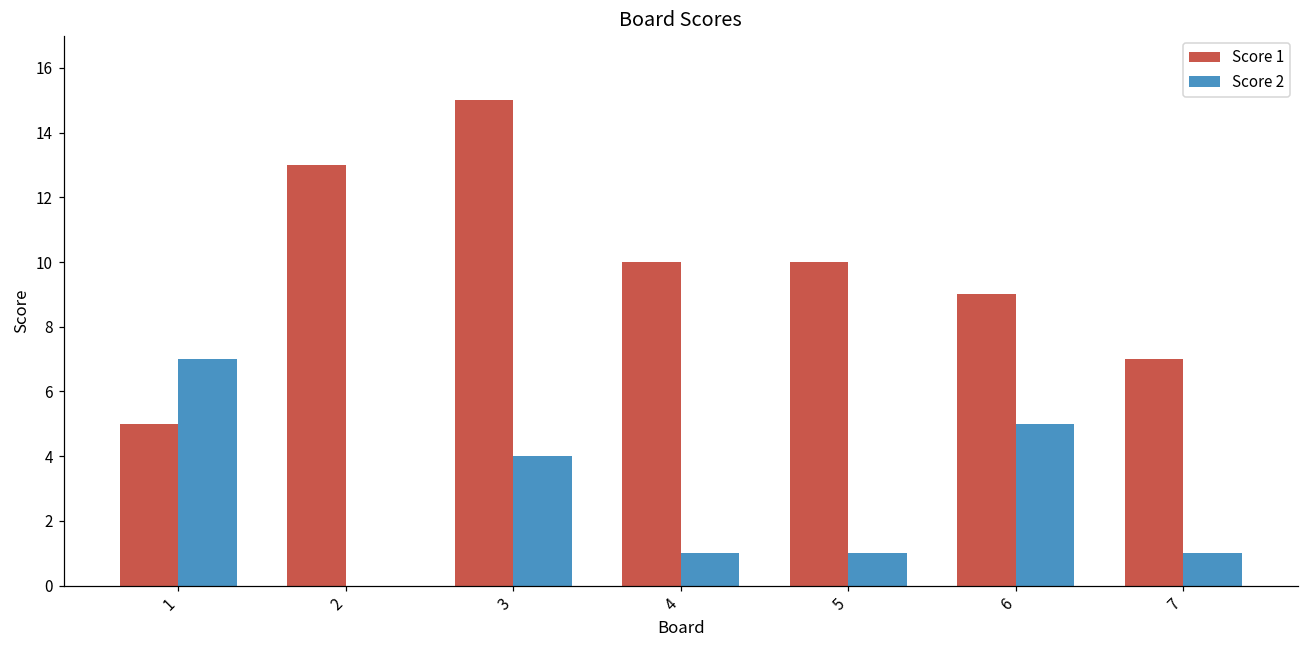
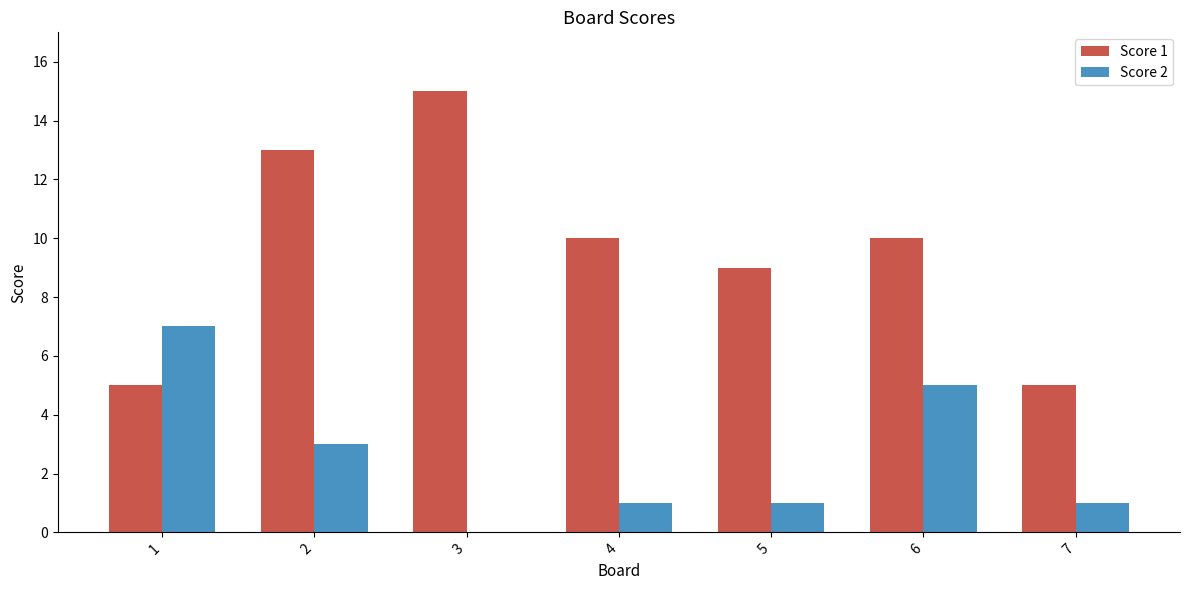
  {
    "Score 1": {
      "1": 5,
      "2": 13,
      "3": 15,
      "4": 10,
-     "5": 10,
-     "6": 9,
-     "7": 7
+     "5": 9,
+     "6": 10,
+     "7": 5
    },
    "Score 2": {
      "1": 7,
-     "2": 0,
-     "3": 4,
+     "2": 3,
+     "3": 0,
      "4": 1,
      "5": 1,
      "6": 5,
      "7": 1
    }
  }
